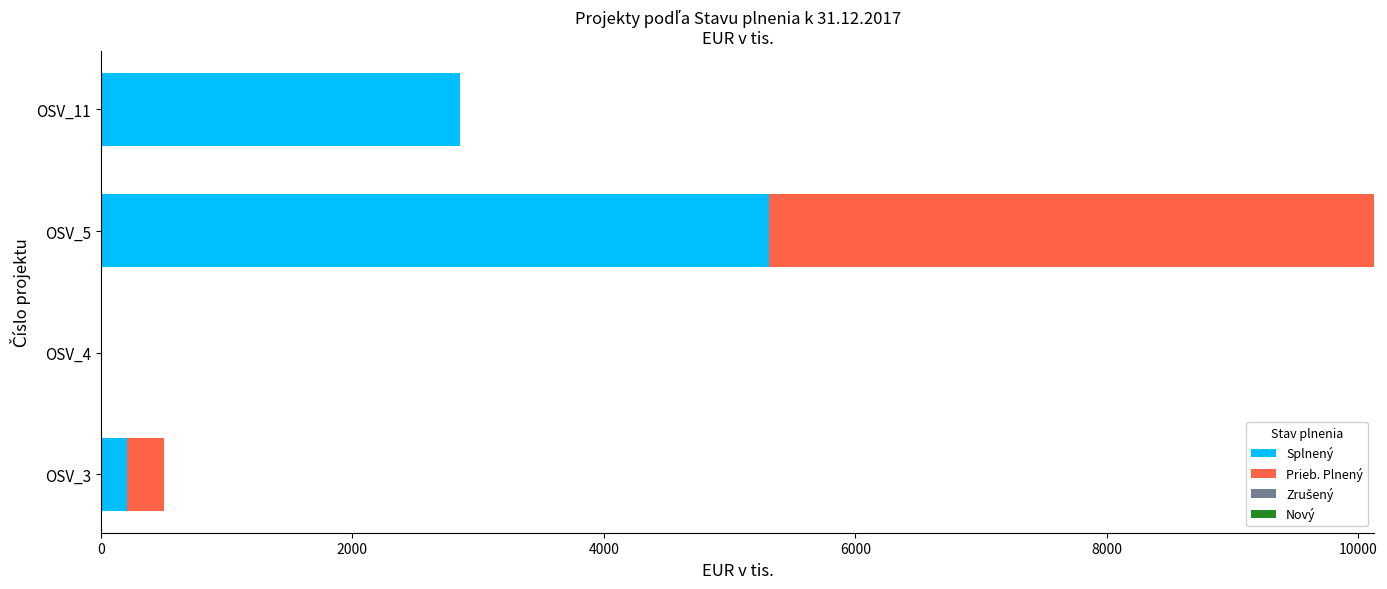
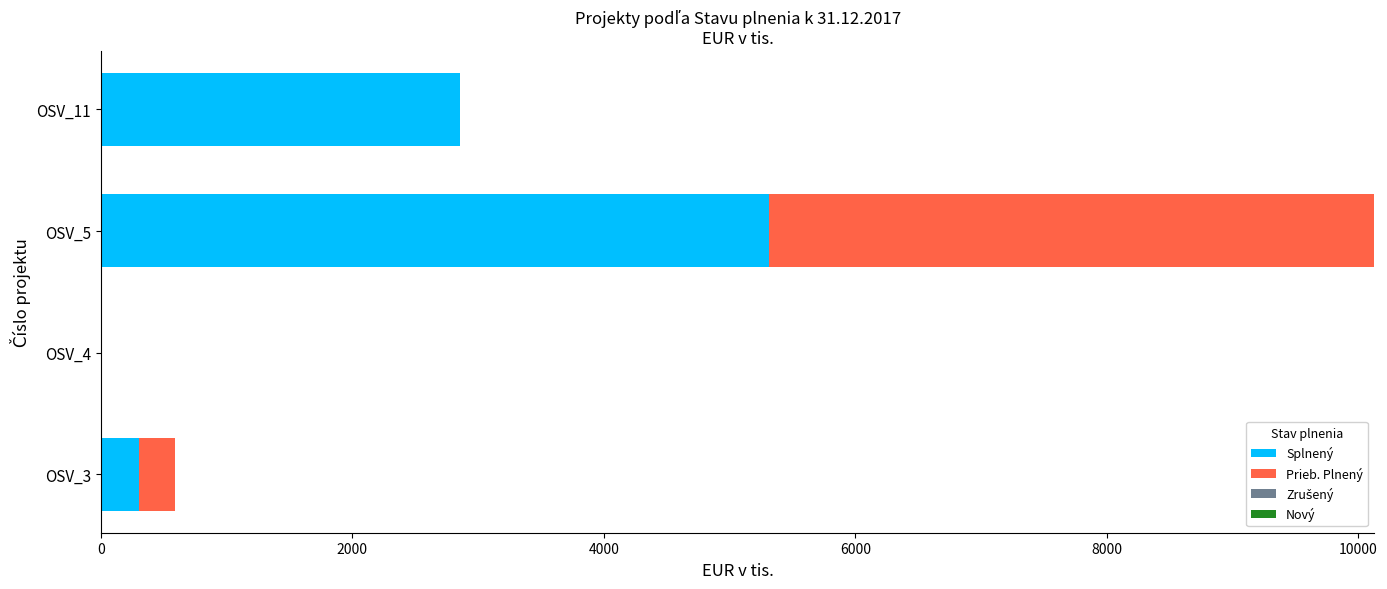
  {
    "Splnený": {
      "OSV_11": 2850,
      "OSV_5": 5310,
      "OSV_4": 0,
-     "OSV_3": 210
+     "OSV_3": 300
    },
    "Nový": {
      "OSV_11": 0,
      "OSV_4": 0
    }
  }
